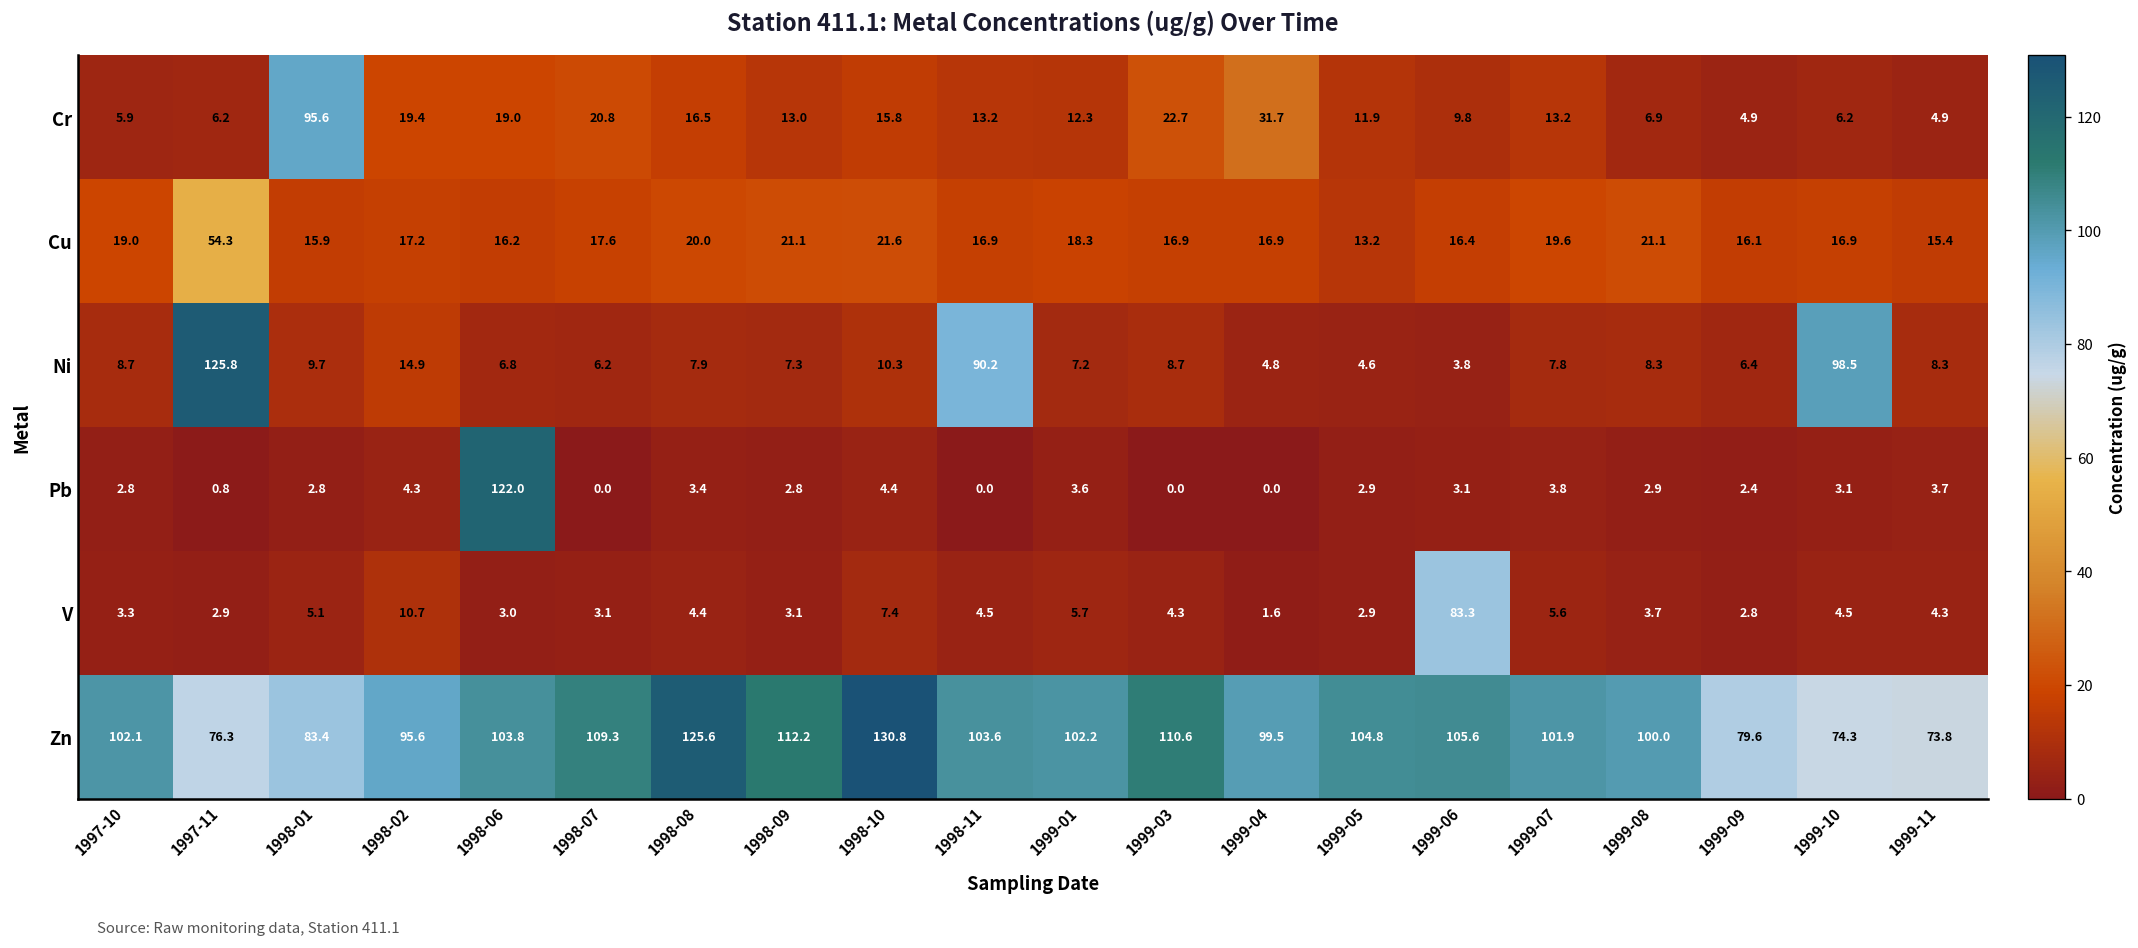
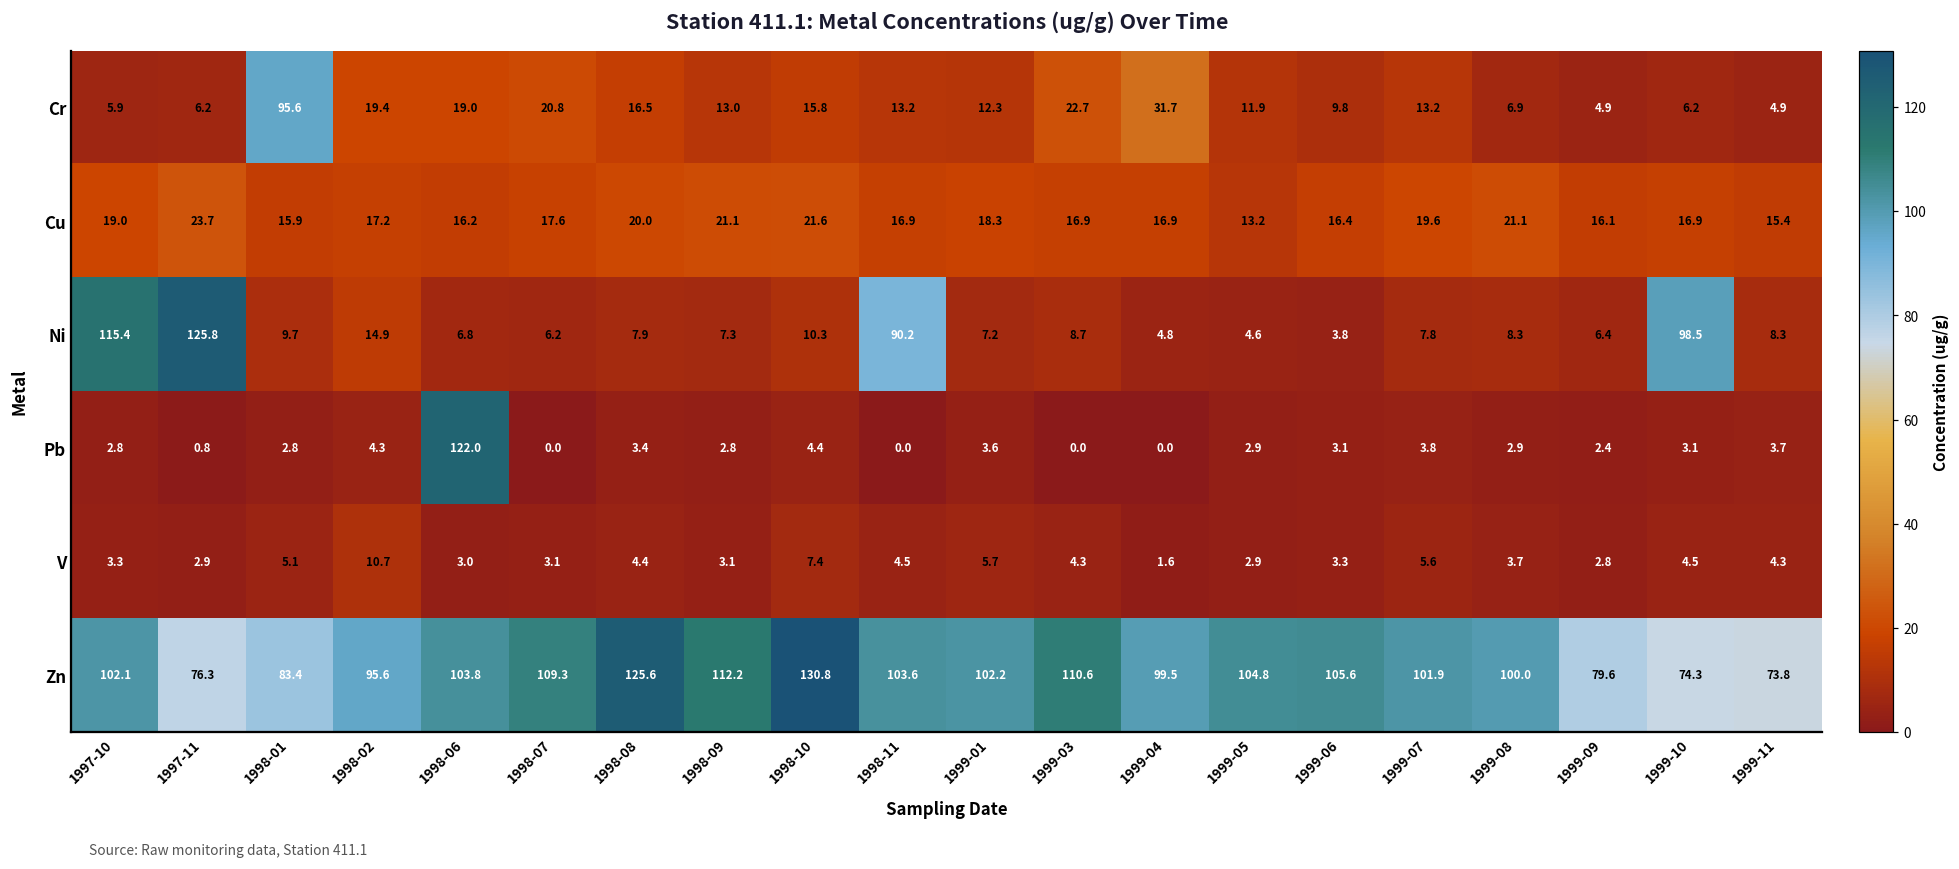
  {
    "Cr": {
      "1997-10": 5.9,
      "1997-11": 6.2,
      "1998-01": 95.6,
      "1998-02": 19.4,
      "1998-06": 19.0,
      "1998-07": 20.8,
      "1998-08": 16.5,
      "1998-09": 13.0,
      "1998-10": 15.8,
      "1998-11": 13.2,
      "1999-01": 12.3,
      "1999-03": 22.7,
      "1999-04": 31.7,
      "1999-05": 11.9,
      "1999-06": 9.8,
      "1999-07": 13.2,
      "1999-08": 6.9,
      "1999-09": 4.9,
      "1999-10": 6.2,
      "1999-11": 4.9
    },
    "Cu": {
      "1997-10": 19.0,
-     "1997-11": 54.3,
+     "1997-11": 23.7,
      "1998-01": 15.9,
      "1998-02": 17.2,
      "1998-06": 16.2,
      "1998-07": 17.6,
      "1998-08": 20.0,
      "1998-09": 21.1,
      "1998-10": 21.6,
      "1998-11": 16.9,
      "1999-01": 18.3,
      "1999-03": 16.9,
      "1999-04": 16.9,
      "1999-05": 13.2,
      "1999-06": 16.4,
      "1999-07": 19.6,
      "1999-08": 21.1,
      "1999-09": 16.1,
      "1999-10": 16.9,
      "1999-11": 15.4
    },
    "Ni": {
-     "1997-10": 8.7,
+     "1997-10": 115.4,
      "1997-11": 125.8,
      "1998-01": 9.7,
      "1998-02": 14.9,
      "1998-06": 6.8,
      "1998-07": 6.2,
      "1998-08": 7.9,
      "1998-09": 7.3,
      "1998-10": 10.3,
      "1998-11": 90.2,
      "1999-01": 7.2,
      "1999-03": 8.7,
      "1999-04": 4.8,
      "1999-05": 4.6,
      "1999-06": 3.8,
      "1999-07": 7.8,
      "1999-08": 8.3,
      "1999-09": 6.4,
      "1999-10": 98.5,
      "1999-11": 8.3
    },
    "Pb": {
      "1997-10": 2.8,
      "1997-11": 0.8,
      "1998-01": 2.8,
      "1998-02": 4.3,
      "1998-06": 122.0,
      "1998-07": 0.0,
      "1998-08": 3.4,
      "1998-09": 2.8,
      "1998-10": 4.4,
      "1998-11": 0.0,
      "1999-01": 3.6,
      "1999-03": 0.0,
      "1999-04": 0.0,
      "1999-05": 2.9,
      "1999-06": 3.1,
      "1999-07": 3.8,
      "1999-08": 2.9,
      "1999-09": 2.4,
      "1999-10": 3.1,
      "1999-11": 3.7
    },
    "V": {
      "1997-10": 3.3,
      "1997-11": 2.9,
      "1998-01": 5.1,
      "1998-02": 10.7,
      "1998-06": 3.0,
      "1998-07": 3.1,
      "1998-08": 4.4,
      "1998-09": 3.1,
      "1998-10": 7.4,
      "1998-11": 4.5,
      "1999-01": 5.7,
      "1999-03": 4.3,
      "1999-04": 1.6,
      "1999-05": 2.9,
-     "1999-06": 83.3,
+     "1999-06": 3.3,
      "1999-07": 5.6,
      "1999-08": 3.7,
      "1999-09": 2.8,
      "1999-10": 4.5,
      "1999-11": 4.3
    },
    "Zn": {
      "1997-10": 102.1,
      "1997-11": 76.3,
      "1998-01": 83.4,
      "1998-02": 95.6,
      "1998-06": 103.8,
      "1998-07": 109.3,
      "1998-08": 125.6,
      "1998-09": 112.2,
      "1998-10": 130.8,
      "1998-11": 103.6,
      "1999-01": 102.2,
      "1999-03": 110.6,
      "1999-04": 99.5,
      "1999-05": 104.8,
      "1999-06": 105.6,
      "1999-07": 101.9,
      "1999-08": 100.0,
      "1999-09": 79.6,
      "1999-10": 74.3,
      "1999-11": 73.8
    }
  }
